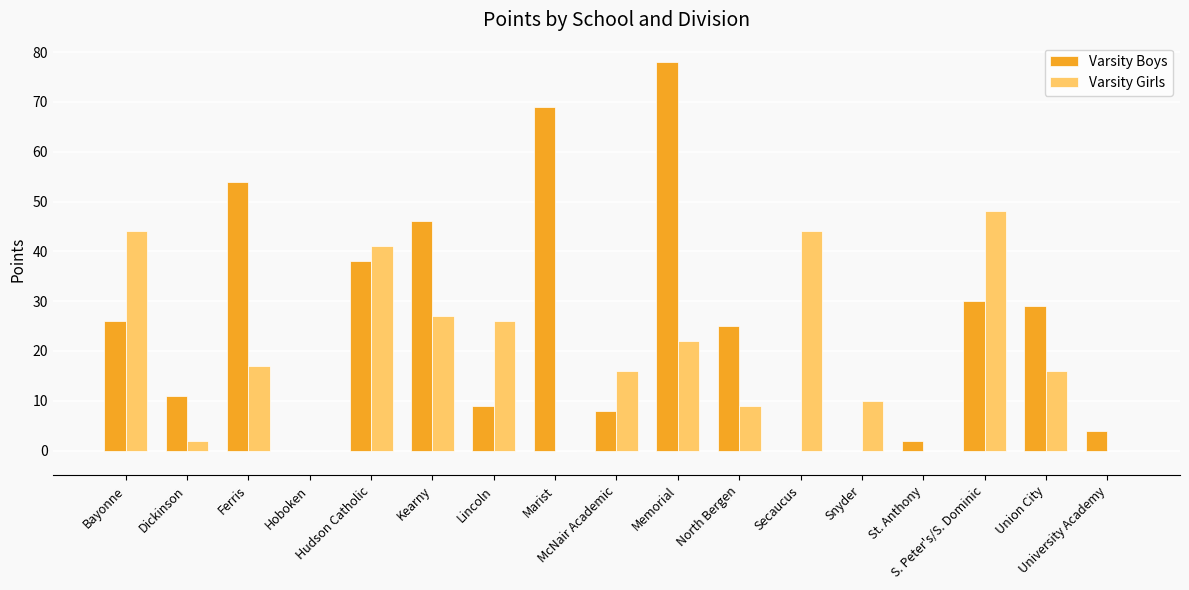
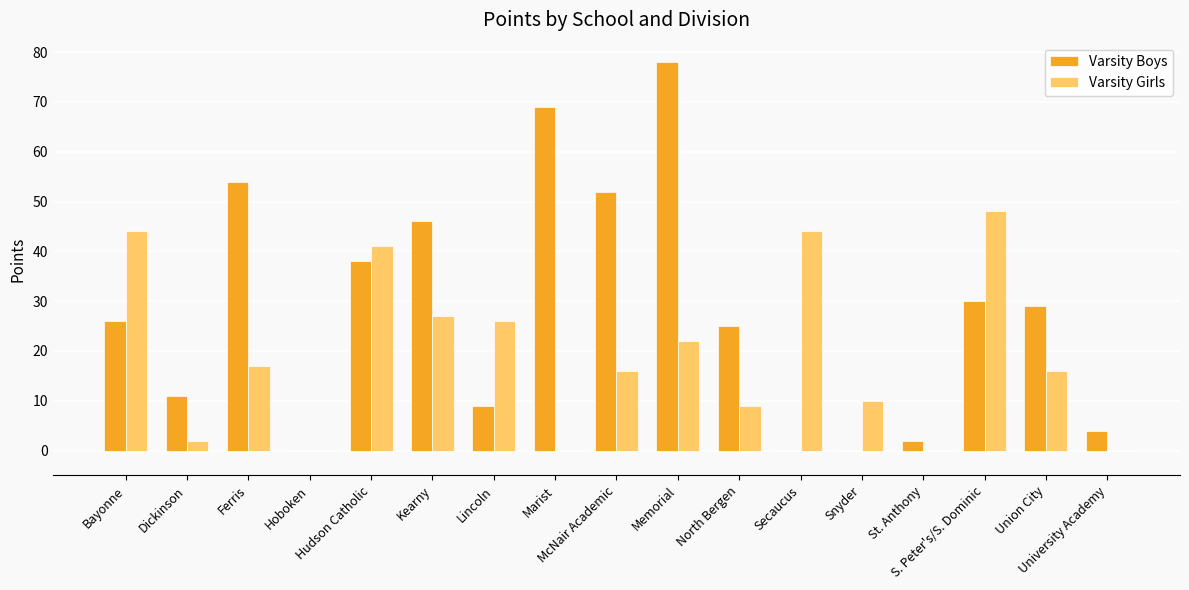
  {
    "Varsity Boys": {
      "Bayonne": 26,
      "Dickinson": 11,
      "Ferris": 54,
      "Hoboken": 0,
      "Hudson Catholic": 38,
      "Kearny": 46,
      "Lincoln": 9,
      "Marist": 69,
-     "McNair Academic": 8,
+     "McNair Academic": 52,
      "Memorial": 78,
      "North Bergen": 25,
      "Secaucus": 0,
      "Snyder": 0,
      "St. Anthony": 2,
      "S. Peter's/S. Dominic": 30,
      "Union City": 29,
      "University Academy": 4
    },
    "Varsity Girls": {
      "Bayonne": 44,
      "Dickinson": 2,
      "Ferris": 17,
      "Hoboken": 0,
      "Hudson Catholic": 41,
      "Kearny": 27,
      "Lincoln": 26,
      "Marist": 0,
      "McNair Academic": 16,
      "Memorial": 22,
      "North Bergen": 9,
      "Secaucus": 44,
      "Snyder": 10,
      "St. Anthony": 0,
      "S. Peter's/S. Dominic": 48,
      "Union City": 16,
      "University Academy": 0
    }
  }
